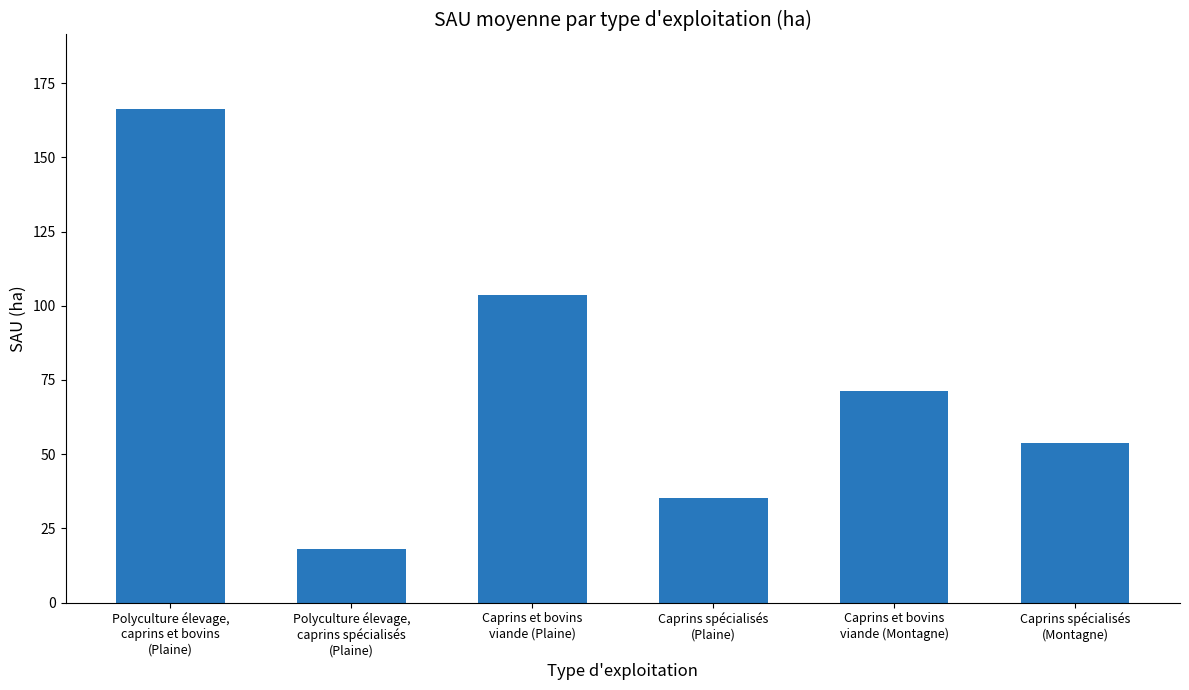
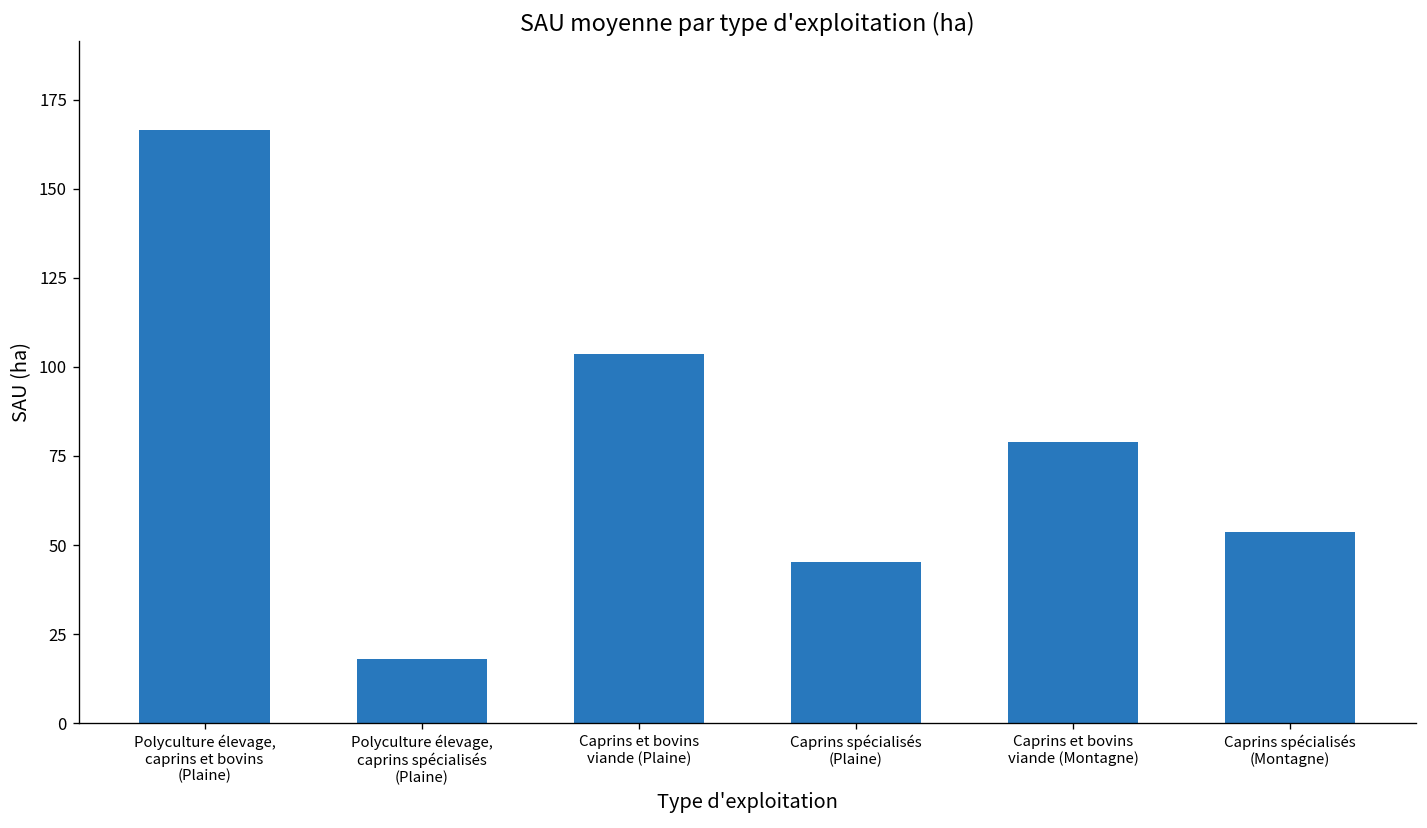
  {
    "Polyculture élevage, caprins et bovins (Plaine)": 166,
    "Polyculture élevage, caprins spécialisés (Plaine)": 18,
    "Caprins et bovins viande (Plaine)": 104,
-   "Caprins spécialisés (Plaine)": 35,
-   "Caprins et bovins viande (Montagne)": 71,
+   "Caprins spécialisés (Plaine)": 45,
+   "Caprins et bovins viande (Montagne)": 79,
    "Caprins spécialisés (Montagne)": 54
  }
